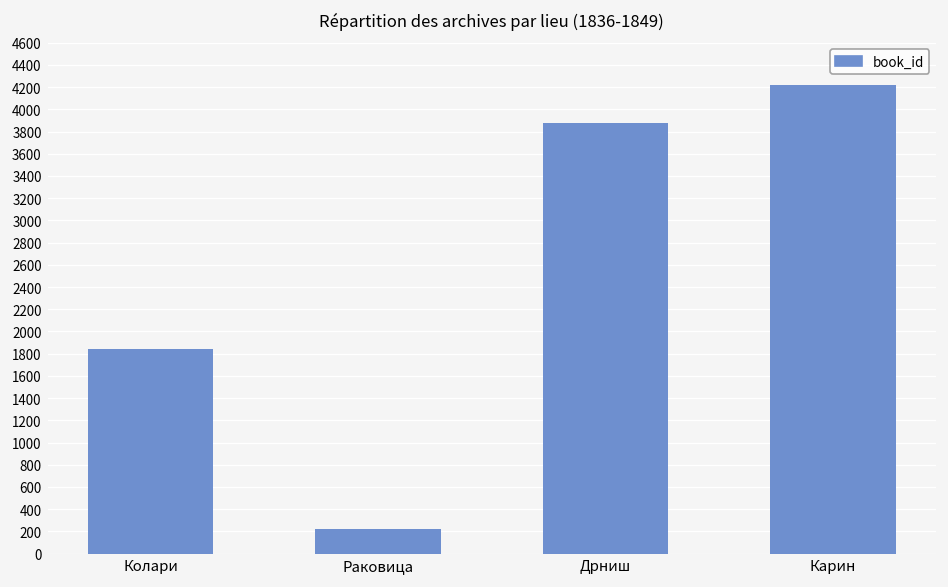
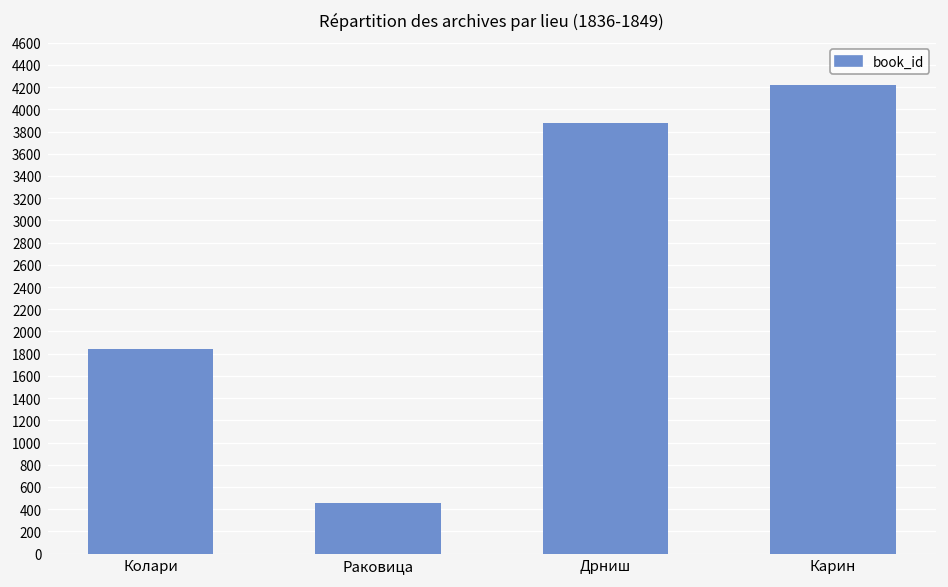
  {
    "Колари": 1800,
-   "Раковица": 200,
+   "Раковица": 500,
    "Дрниш": 3900,
    "Карин": 4200
  }
